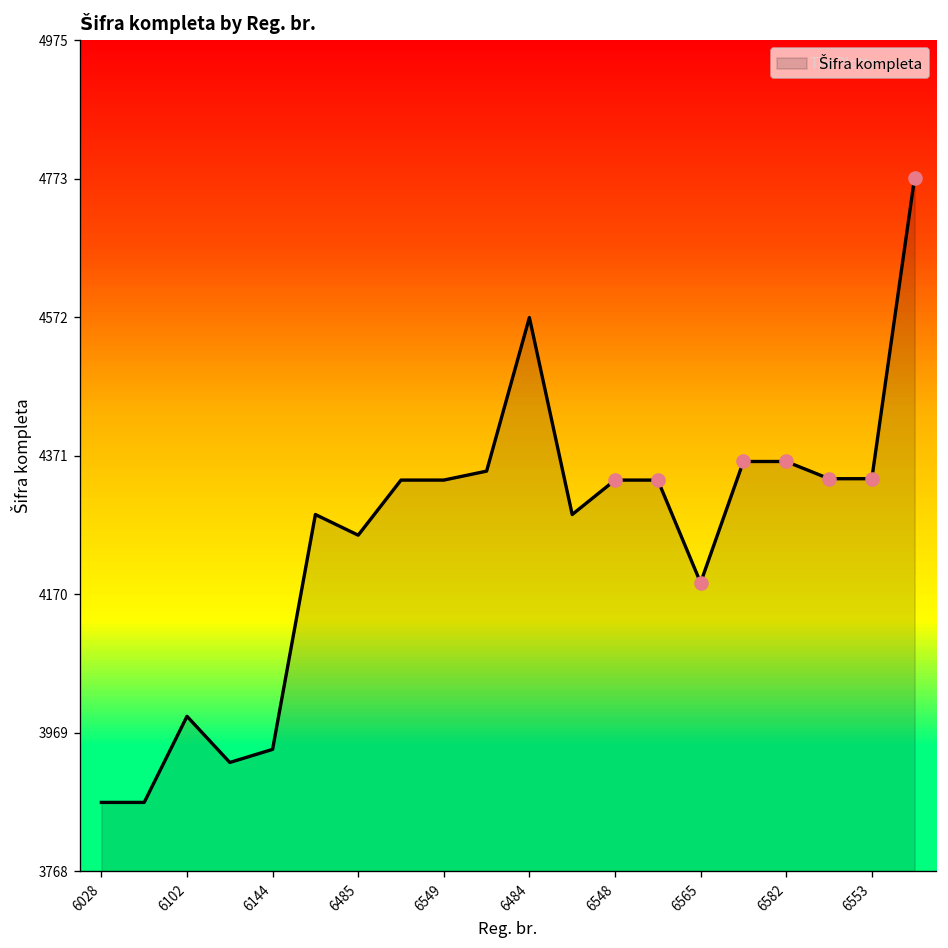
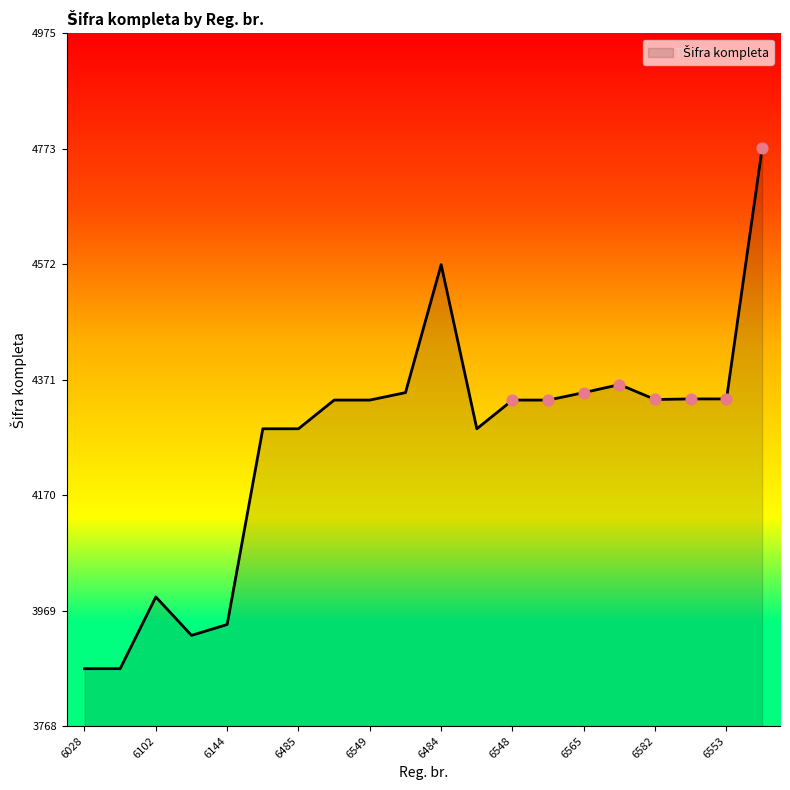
  {
    "Šifra kompleta": {
      "6028": 3870,
      "6102": 3990,
      "6144": 3950,
-     "6485": 4260,
+     "6485": 4290,
      "6549": 4340,
      "6484": 4570,
-     "6565": 4190,
-     "6582": 4360
+     "6565": 4350,
+     "6582": 4340
    }
  }
